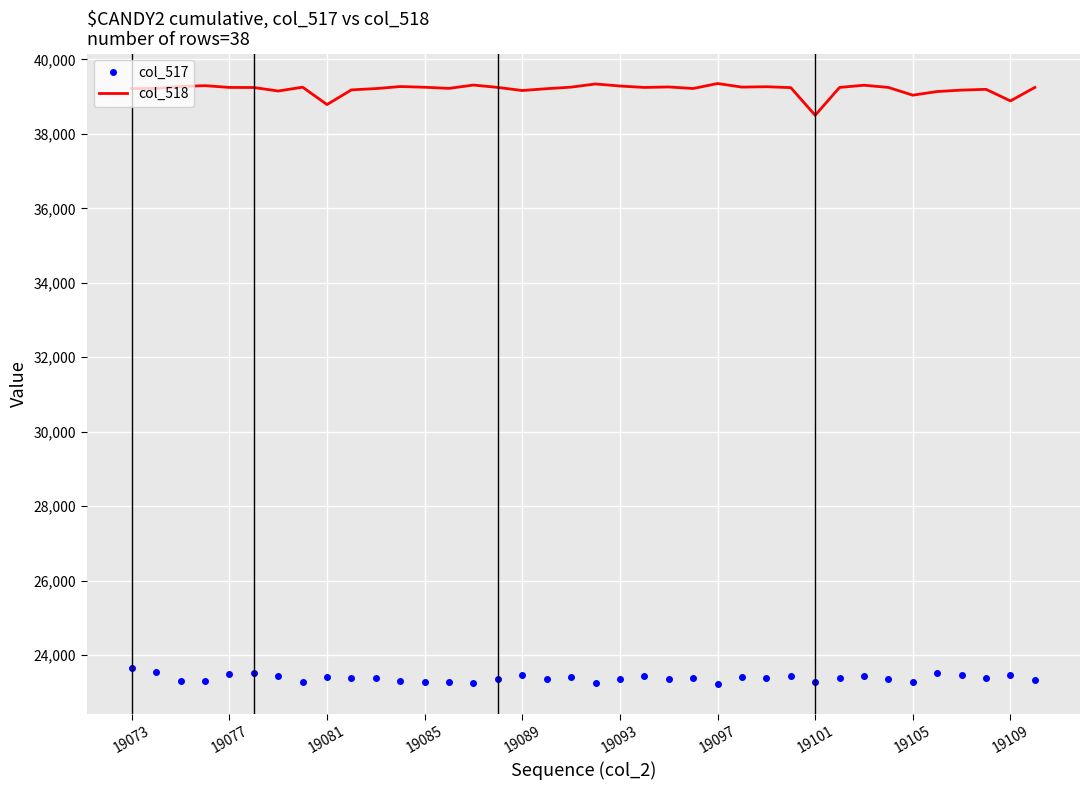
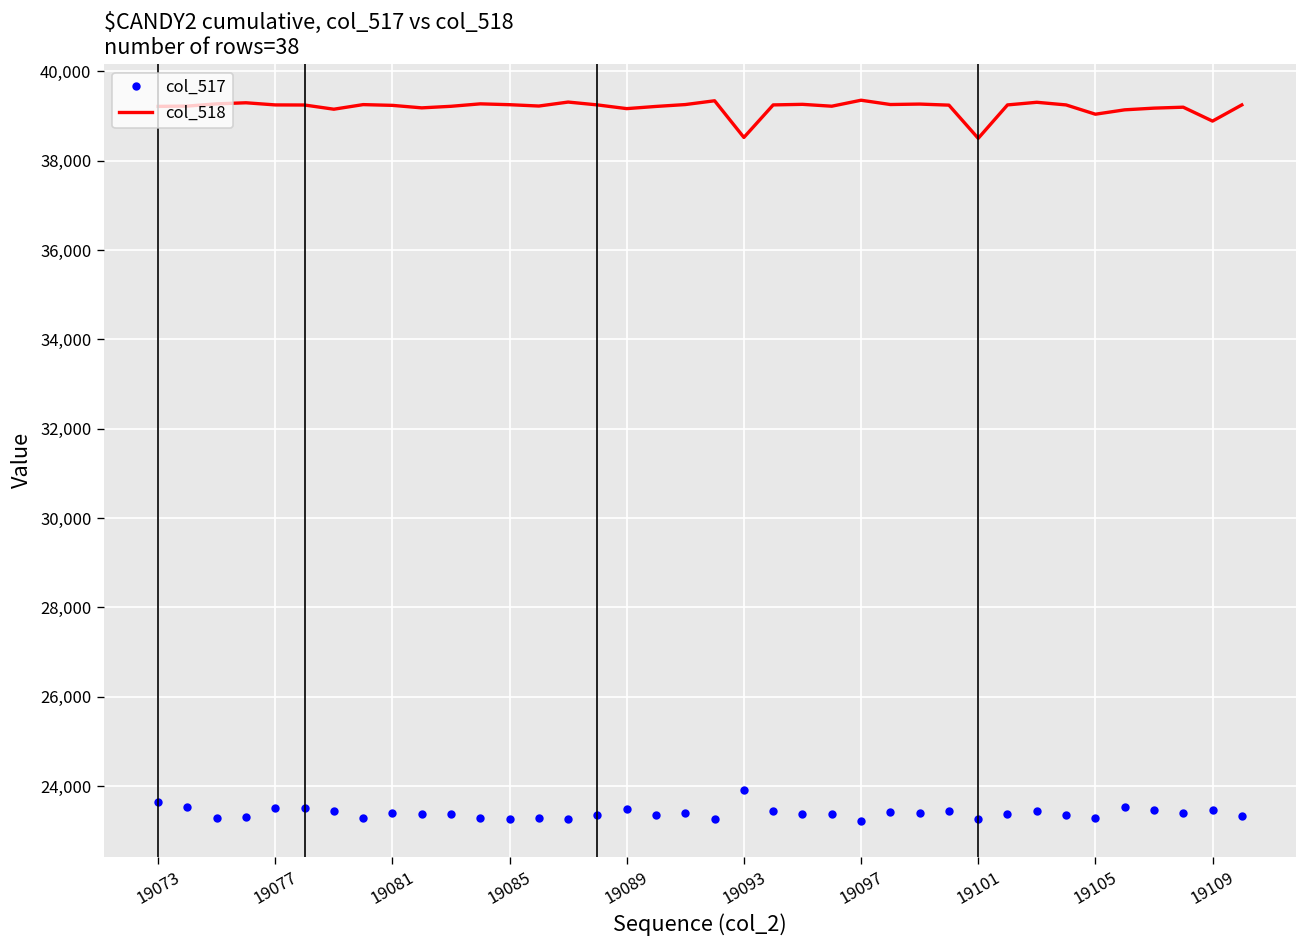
  {
    "col_517": {
      "19073": "23,600",
      "19077": "23,500",
      "19081": "23,400",
      "19085": "23,300",
      "19089": "23,500",
-     "19093": "23,400",
+     "19093": "23,900",
      "19097": "23,200",
      "19101": "23,300",
      "19105": "23,300",
      "19109": "23,500"
    },
    "col_518": {
      "19077": "39,200",
-     "19081": "38,800",
+     "19081": "39,200",
      "19085": "39,300",
      "19089": "39,200",
-     "19093": "39,300",
+     "19093": "38,500",
      "19097": "39,400",
      "19101": "38,500",
      "19105": "39,000",
      "19109": "38,900"
    }
  }
